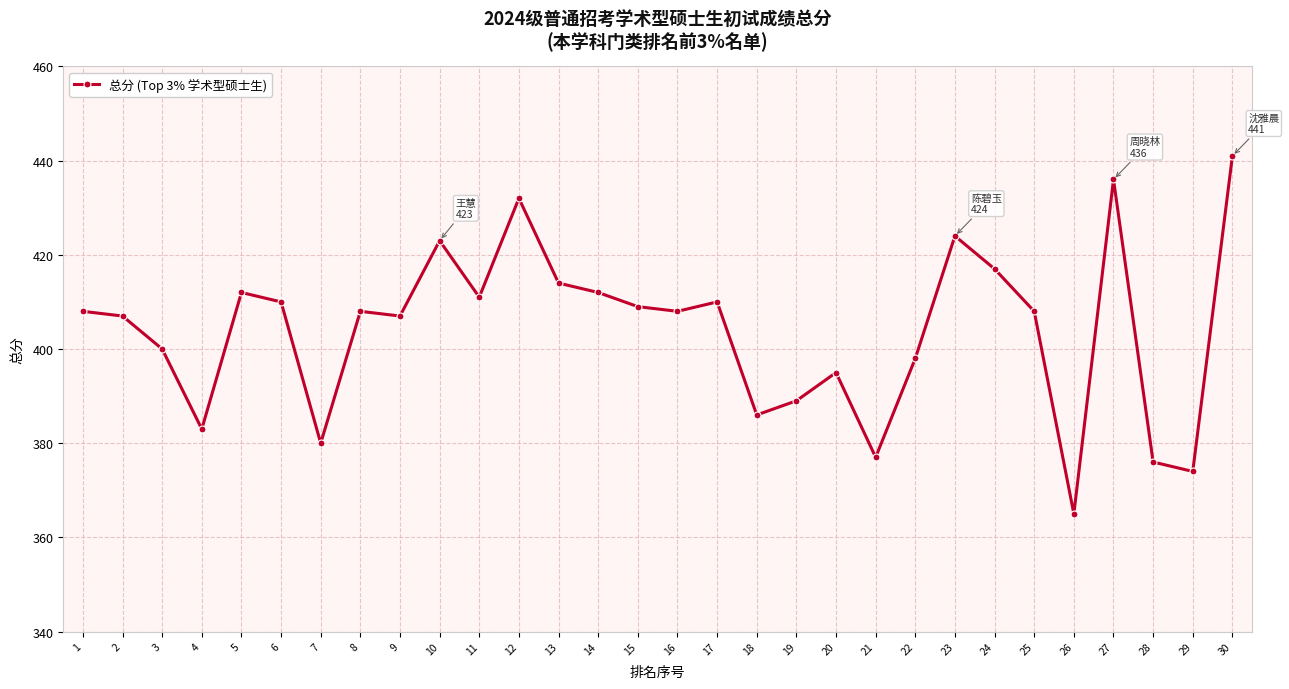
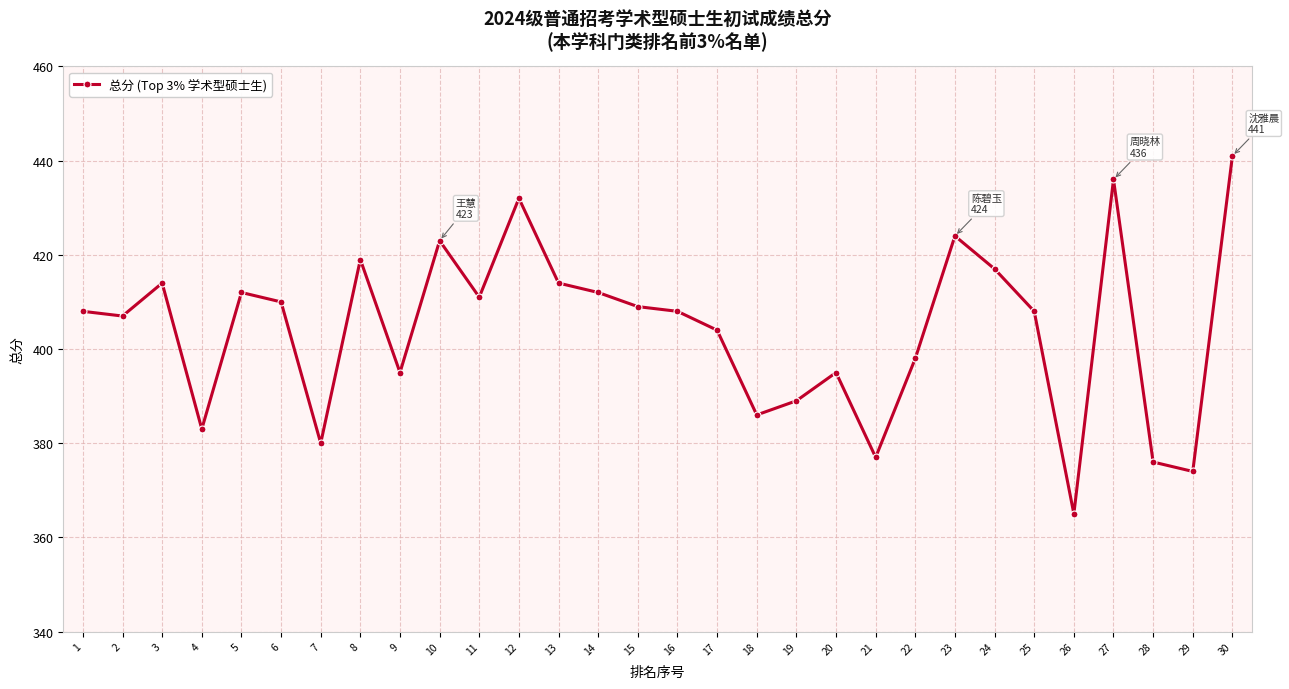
  {
    "1": 408,
    "2": 407,
-   "3": 400,
+   "3": 414,
    "4": 383,
    "5": 412,
    "6": 410,
    "7": 380,
-   "8": 408,
-   "9": 407,
+   "8": 419,
+   "9": 395,
    "11": 411,
    "12": 432,
    "13": 414,
    "14": 412,
    "15": 409,
    "16": 408,
-   "17": 410,
+   "17": 404,
    "18": 386,
    "19": 389,
    "20": 395,
    "21": 377,
    "22": 398,
    "24": 417,
    "25": 408,
    "26": 365,
    "28": 376,
    "29": 374
  }
